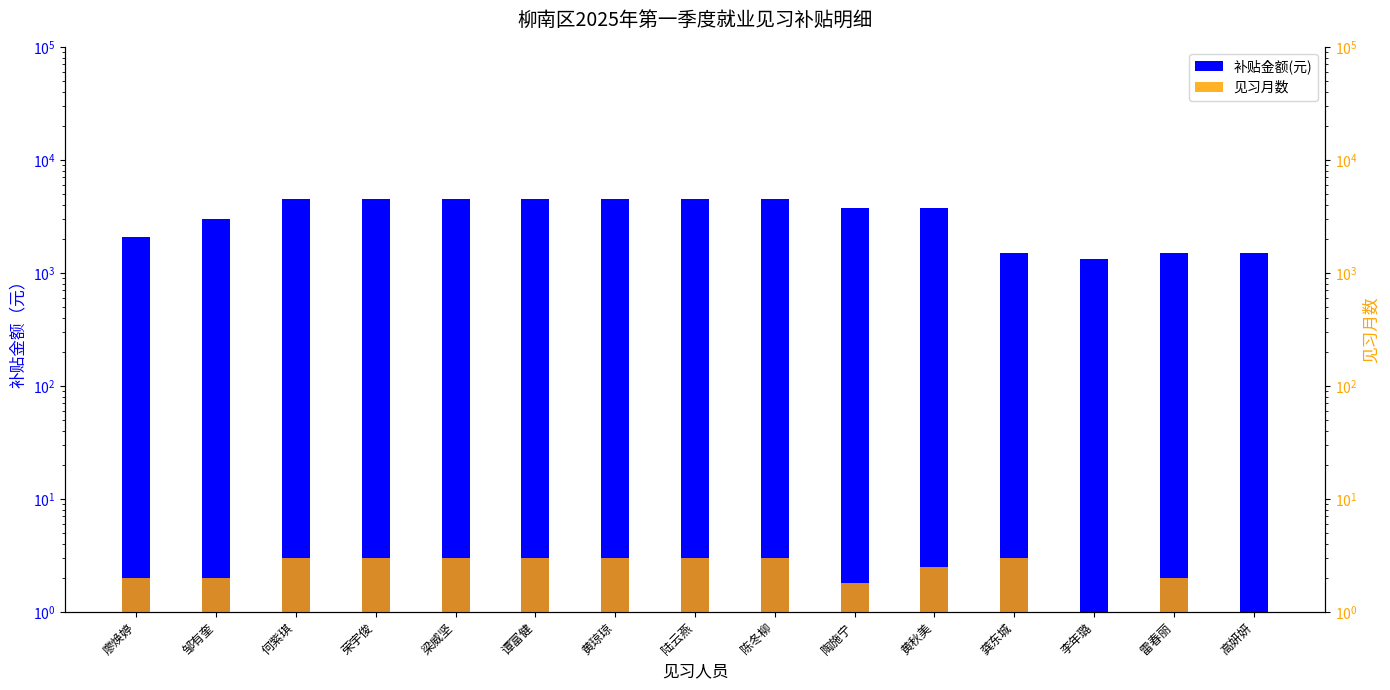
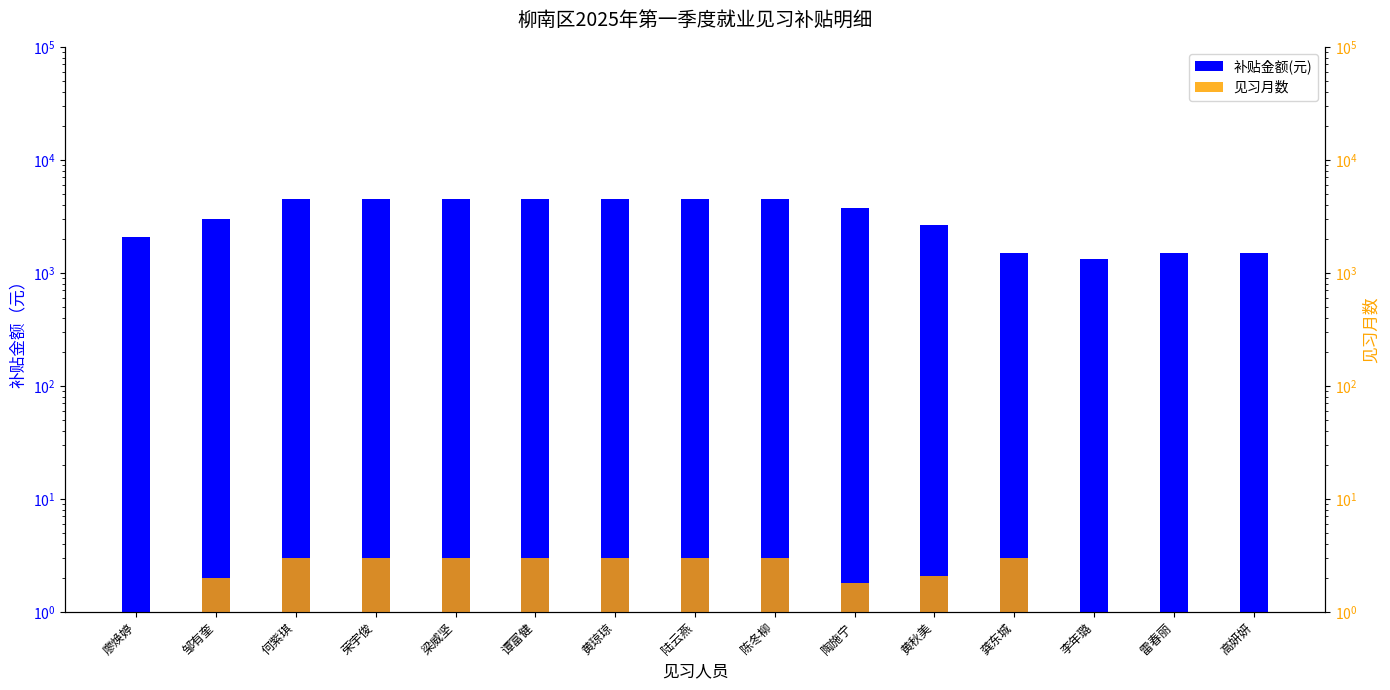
  {
    "补贴金额(元)": {
      "廖焕婷": 2100,
      "邹有奎": 3000,
      "何紫琪": 4500,
      "荣宇俊": 4500,
      "梁威坚": 4500,
      "谭富健": 4500,
      "黄琼琼": 4500,
      "陆云燕": 4500,
      "陈冬柳": 4500,
      "陶施宁": 3800,
-     "黄秋美": 3800,
+     "黄秋美": 2600,
      "龚东城": 1500,
      "李年璐": 1300,
      "雷春丽": 1500,
      "高妍妍": 1500
    },
    "见习月数": {
-     "廖焕婷": 2,
+     "廖焕婷": 1,
      "邹有奎": 2.0,
      "何紫琪": 3.0,
      "荣宇俊": 3.0,
      "梁威坚": 3.0,
      "谭富健": 3.0,
      "黄琼琼": 3.0,
      "陆云燕": 3.0,
      "陈冬柳": 3.0,
      "陶施宁": 1.8,
-     "黄秋美": 2.5,
+     "黄秋美": 2.1,
      "龚东城": 3.0,
-     "雷春丽": 2,
+     "雷春丽": 1,
      "高妍妍": 1.0
    }
  }
